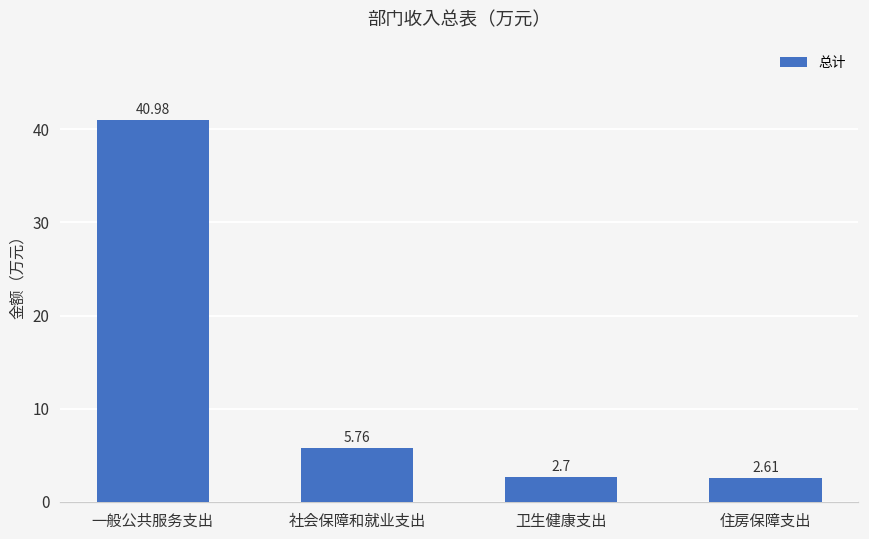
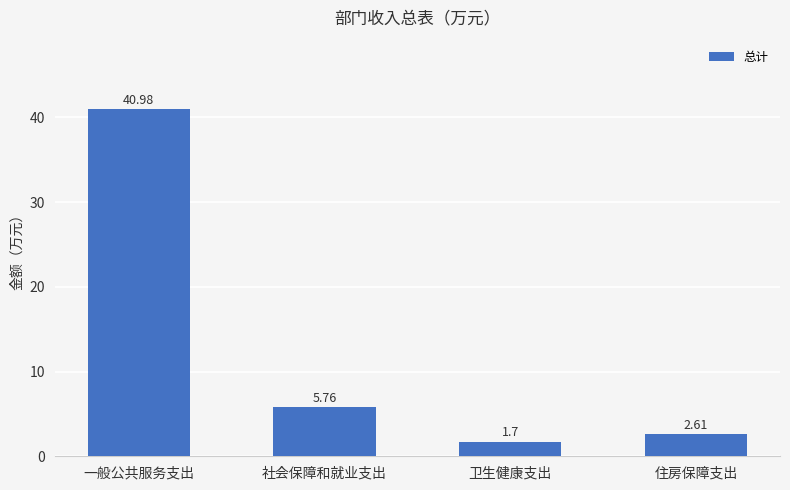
  {
    "一般公共服务支出": 40.98,
    "社会保障和就业支出": 5.76,
-   "卫生健康支出": 2.7,
+   "卫生健康支出": 1.7,
    "住房保障支出": 2.61
  }
